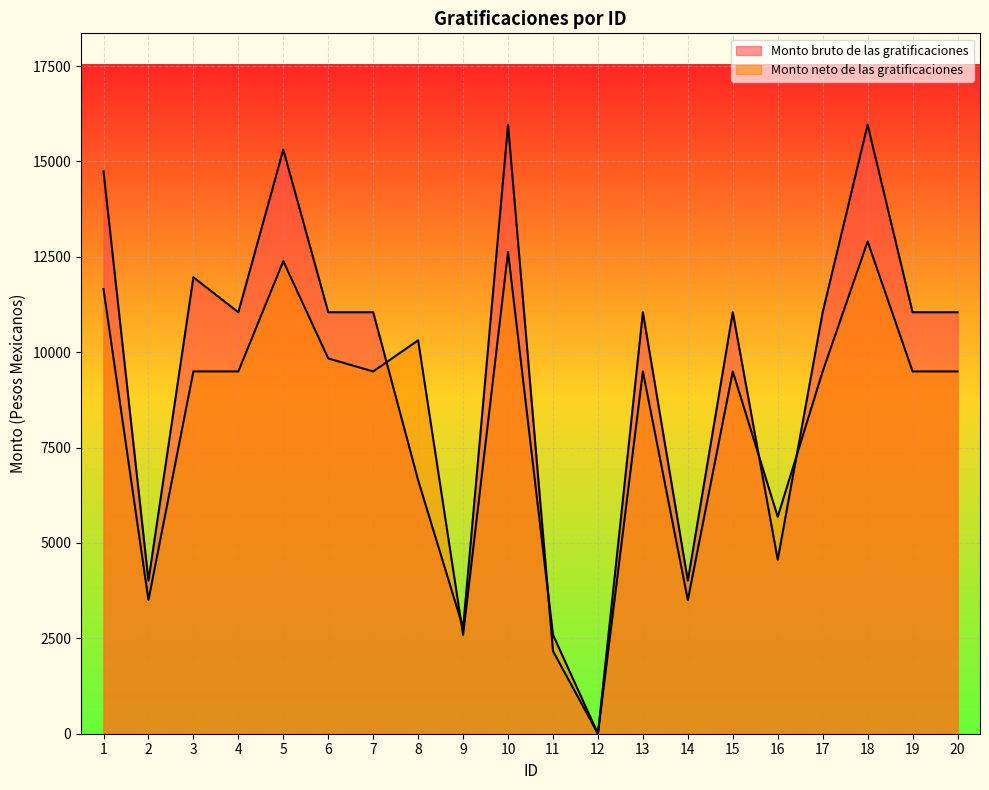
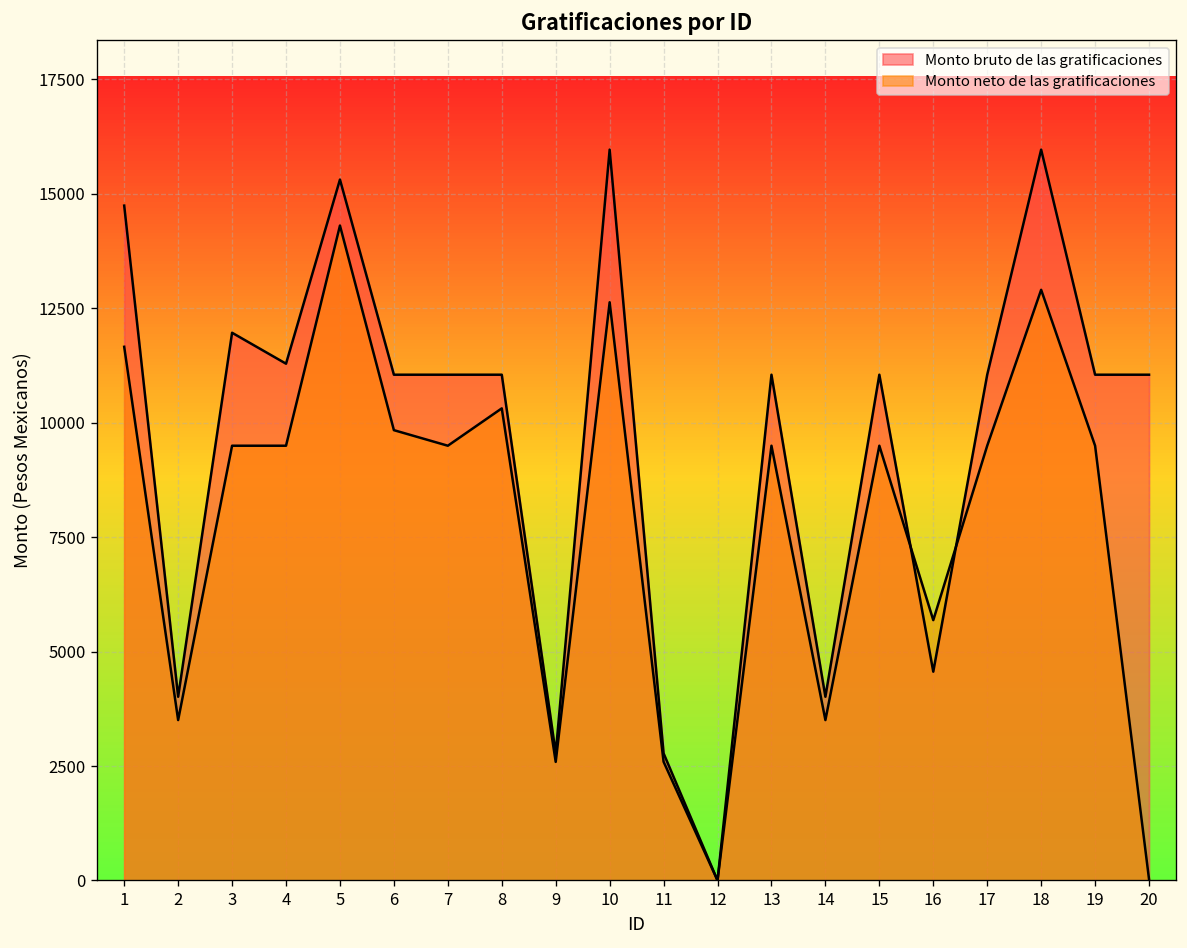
  {
    "Monto bruto de las gratificaciones": {
      "1": 14700,
      "2": 4000,
      "3": 12000,
-     "4": 11000,
+     "4": 11300,
      "5": 15300,
      "6": 11000,
      "7": 11000,
-     "8": 6600,
+     "8": 11000,
      "9": 2800,
      "10": 16000,
-     "11": 2200,
+     "11": 2800,
      "13": 11000,
      "14": 4000,
      "15": 11000,
      "16": 4600,
      "17": 11000,
      "18": 16000,
      "19": 11000,
      "20": 11000
    },
    "Monto neto de las gratificaciones": {
      "1": 11700,
      "2": 3500,
      "3": 9500,
      "4": 9500,
-     "5": 12400,
+     "5": 14300,
      "6": 9800,
      "7": 9500,
      "8": 10300,
      "9": 2600,
      "10": 12600,
      "11": 2600,
      "13": 9500,
      "14": 3500,
      "15": 9500,
      "16": 5700,
      "17": 9500,
      "18": 12900,
      "19": 9500,
-     "20": 9500
+     "20": 0
    }
  }
